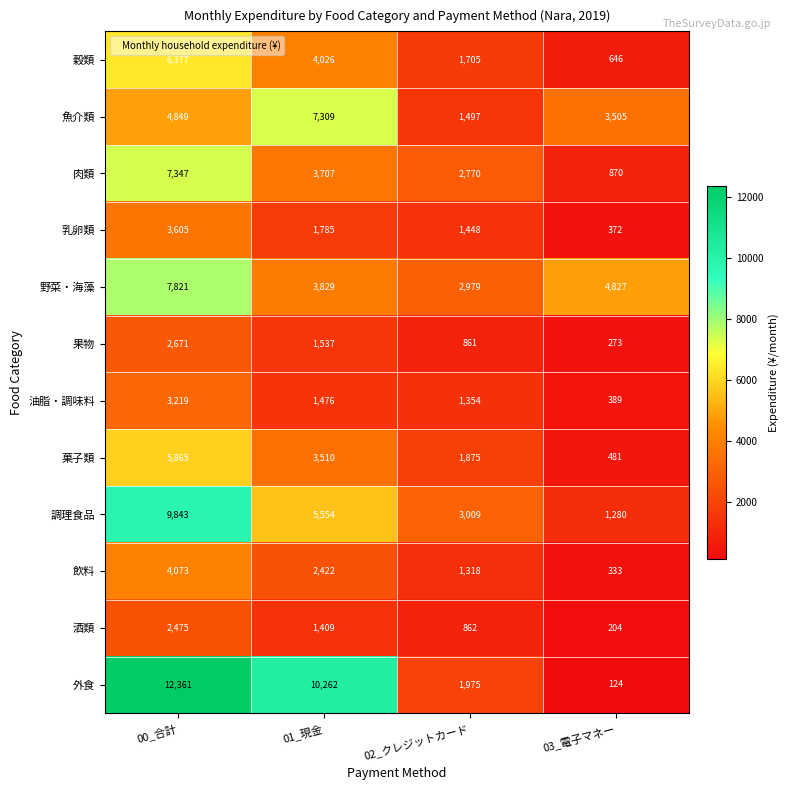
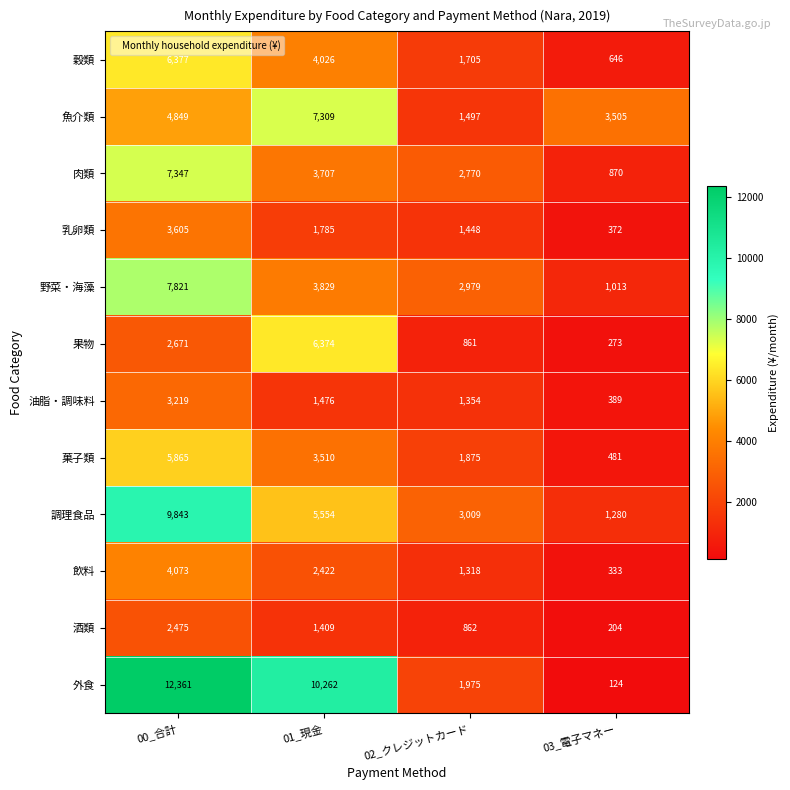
  {
    "穀類": {
      "00_合計": "6,377",
      "01_現金": "4,026",
      "02_クレジットカード": "1,705",
      "03_電子マネー": "646"
    },
    "魚介類": {
      "00_合計": "4,849",
      "01_現金": "7,309",
      "02_クレジットカード": "1,497",
      "03_電子マネー": "3,505"
    },
    "肉類": {
      "00_合計": "7,347",
      "01_現金": "3,707",
      "02_クレジットカード": "2,770",
      "03_電子マネー": "870"
    },
    "乳卵類": {
      "00_合計": "3,605",
      "01_現金": "1,785",
      "02_クレジットカード": "1,448",
      "03_電子マネー": "372"
    },
    "野菜・海藻": {
      "00_合計": "7,821",
      "01_現金": "3,829",
      "02_クレジットカード": "2,979",
-     "03_電子マネー": "4,827"
+     "03_電子マネー": "1,013"
    },
    "果物": {
      "00_合計": "2,671",
-     "01_現金": "1,537",
+     "01_現金": "6,374",
      "02_クレジットカード": "861",
      "03_電子マネー": "273"
    },
    "油脂・調味料": {
      "00_合計": "3,219",
      "01_現金": "1,476",
      "02_クレジットカード": "1,354",
      "03_電子マネー": "389"
    },
    "菓子類": {
      "00_合計": "5,865",
      "01_現金": "3,510",
      "02_クレジットカード": "1,875",
      "03_電子マネー": "481"
    },
    "調理食品": {
      "00_合計": "9,843",
      "01_現金": "5,554",
      "02_クレジットカード": "3,009",
      "03_電子マネー": "1,280"
    },
    "飲料": {
      "00_合計": "4,073",
      "01_現金": "2,422",
      "02_クレジットカード": "1,318",
      "03_電子マネー": "333"
    },
    "酒類": {
      "00_合計": "2,475",
      "01_現金": "1,409",
      "02_クレジットカード": "862",
      "03_電子マネー": "204"
    },
    "外食": {
      "00_合計": "12,361",
      "01_現金": "10,262",
      "02_クレジットカード": "1,975",
      "03_電子マネー": "124"
    }
  }
